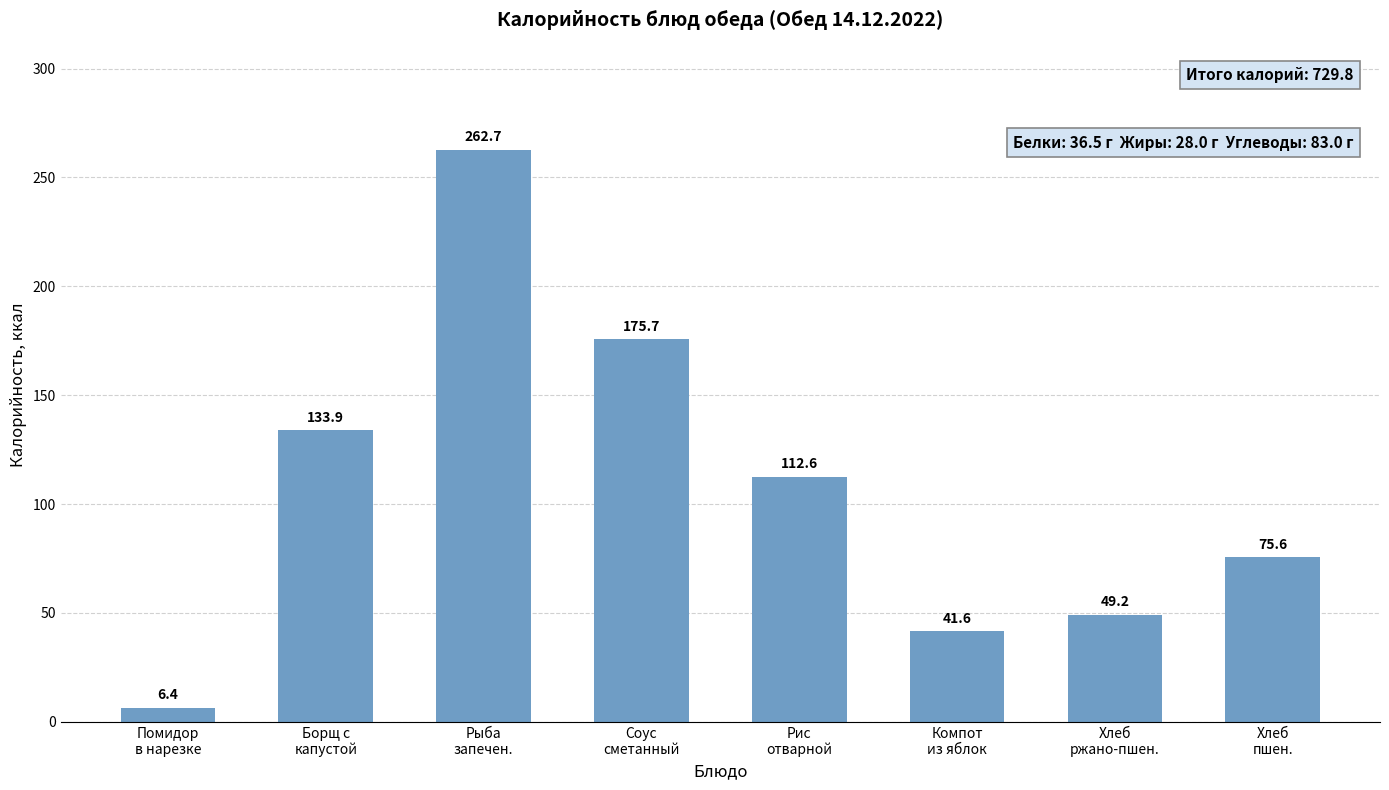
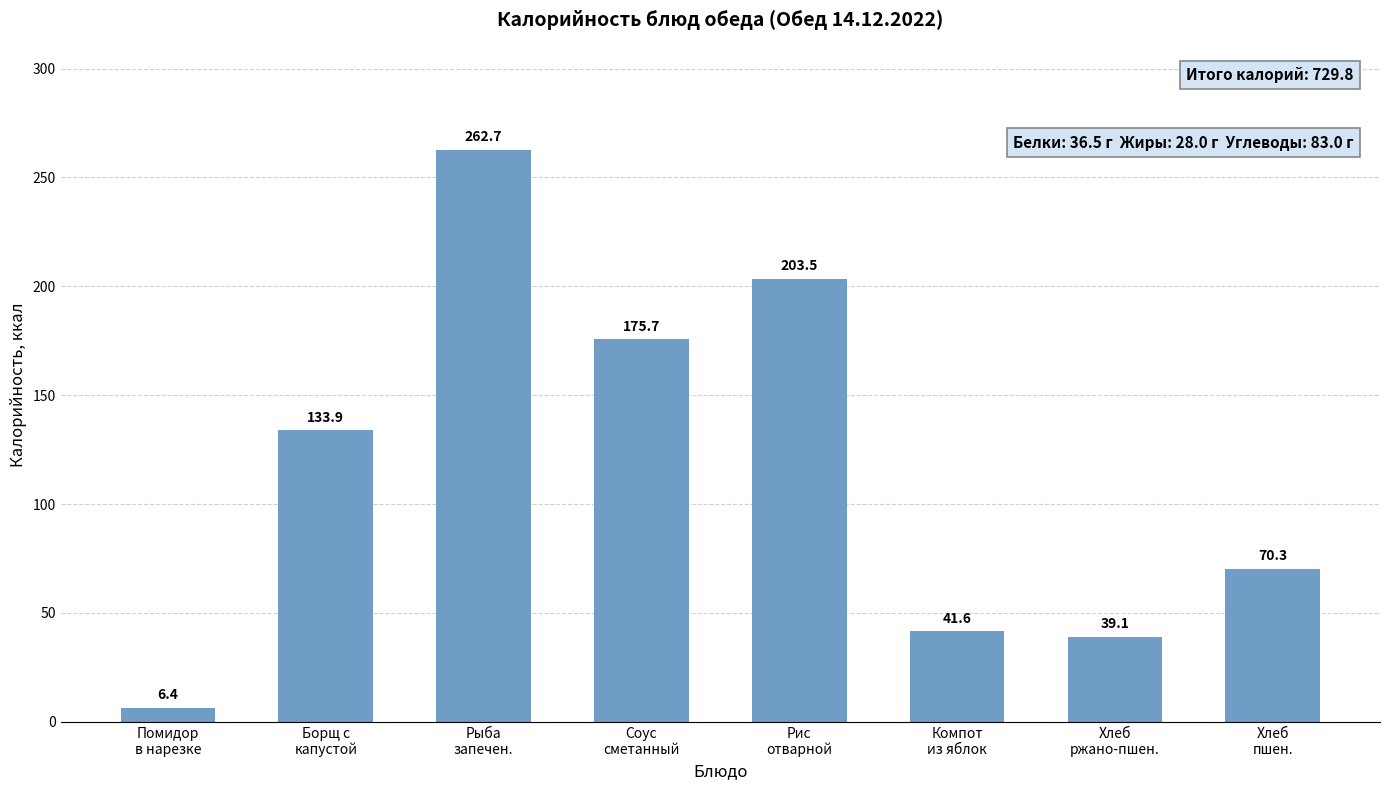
  {
    "Помидор в нарезке": 6.4,
    "Борщ с капустой": 133.9,
    "Рыба запечен.": 262.7,
    "Соус сметанный": 175.7,
-   "Рис отварной": 112.6,
+   "Рис отварной": 203.5,
    "Компот из яблок": 41.6,
-   "Хлеб ржано-пшен.": 49.2,
-   "Хлеб пшен.": 75.6
+   "Хлеб ржано-пшен.": 39.1,
+   "Хлеб пшен.": 70.3
  }
